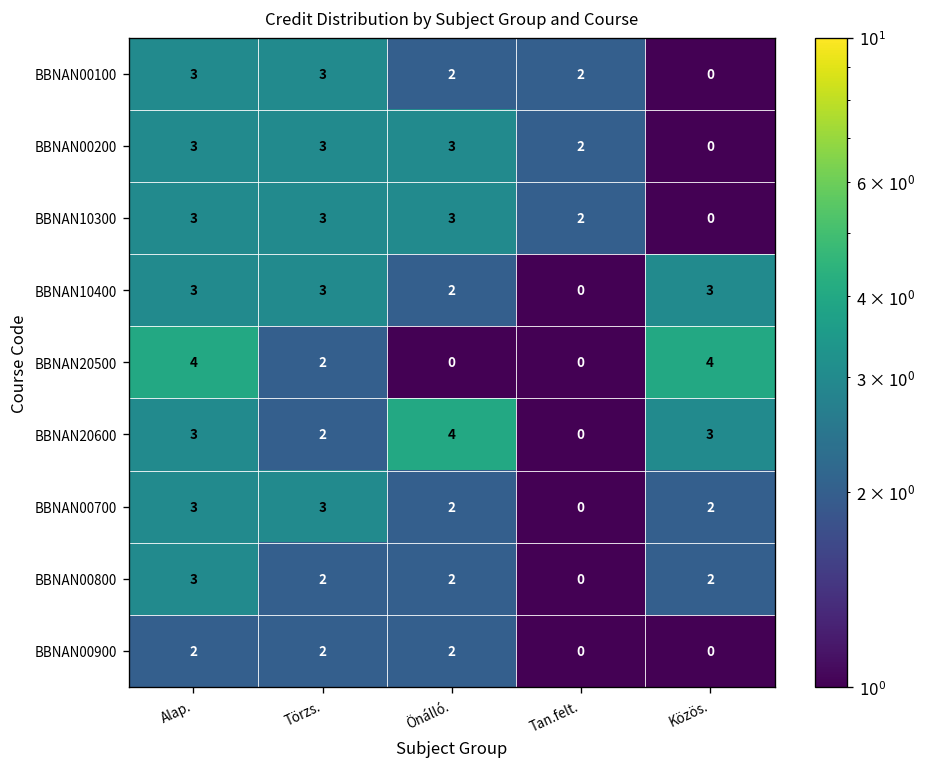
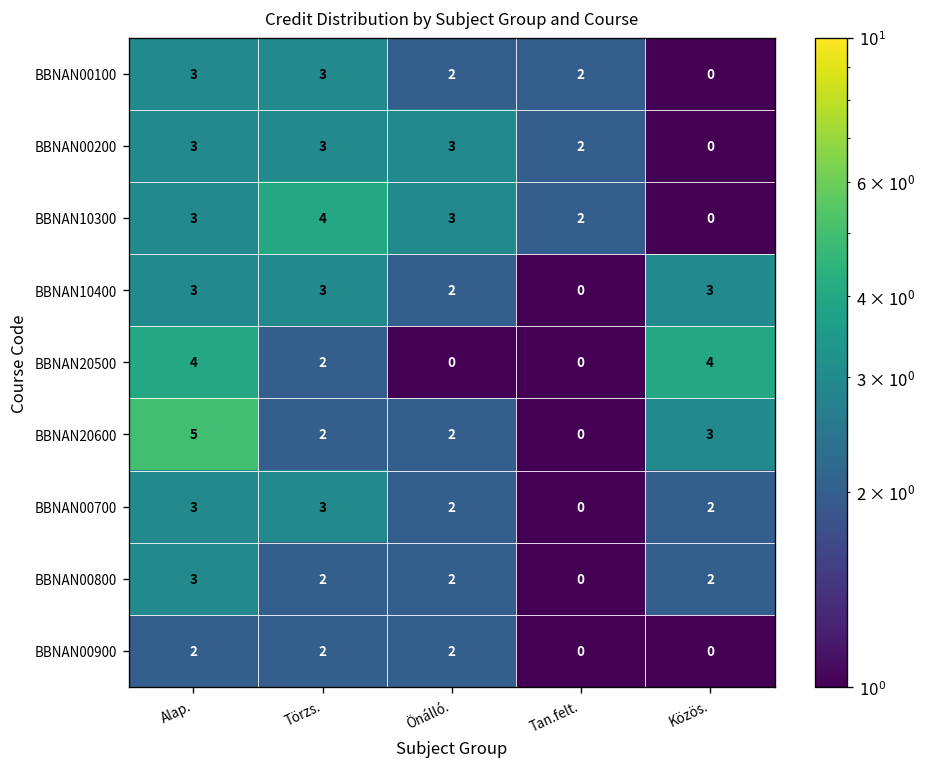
  {
    "BBNAN00100": {
      "Alap.": 3,
      "Törzs.": 3,
      "Önálló.": 2,
      "Tan.felt.": 2,
      "Közös.": 0
    },
    "BBNAN00200": {
      "Alap.": 3,
      "Törzs.": 3,
      "Önálló.": 3,
      "Tan.felt.": 2,
      "Közös.": 0
    },
    "BBNAN10300": {
      "Alap.": 3,
-     "Törzs.": 3,
+     "Törzs.": 4,
      "Önálló.": 3,
      "Tan.felt.": 2,
      "Közös.": 0
    },
    "BBNAN10400": {
      "Alap.": 3,
      "Törzs.": 3,
      "Önálló.": 2,
      "Tan.felt.": 0,
      "Közös.": 3
    },
    "BBNAN20500": {
      "Alap.": 4,
      "Törzs.": 2,
      "Önálló.": 0,
      "Tan.felt.": 0,
      "Közös.": 4
    },
    "BBNAN20600": {
-     "Alap.": 3,
+     "Alap.": 5,
      "Törzs.": 2,
-     "Önálló.": 4,
+     "Önálló.": 2,
      "Tan.felt.": 0,
      "Közös.": 3
    },
    "BBNAN00700": {
      "Alap.": 3,
      "Törzs.": 3,
      "Önálló.": 2,
      "Tan.felt.": 0,
      "Közös.": 2
    },
    "BBNAN00800": {
      "Alap.": 3,
      "Törzs.": 2,
      "Önálló.": 2,
      "Tan.felt.": 0,
      "Közös.": 2
    },
    "BBNAN00900": {
      "Alap.": 2,
      "Törzs.": 2,
      "Önálló.": 2,
      "Tan.felt.": 0,
      "Közös.": 0
    }
  }
